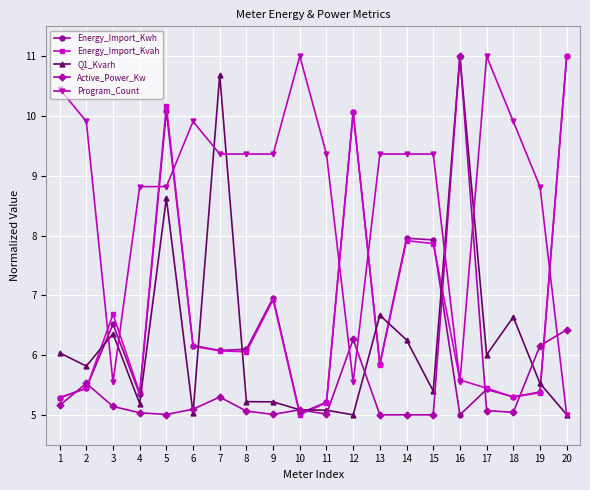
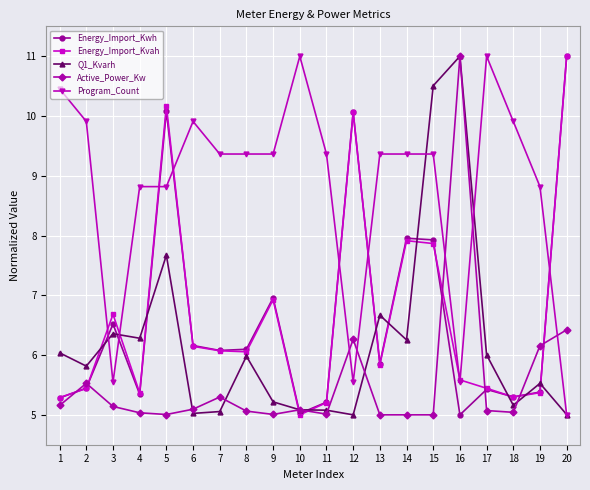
  {
    "Q1_Kvarh": {
      "1": 6.0,
      "2": 5.8,
      "3": 6.4,
-     "4": 5.2,
-     "5": 8.6,
+     "4": 6.3,
+     "5": 7.7,
      "6": 5.0,
-     "7": 10.7,
-     "8": 5.2,
+     "7": 5.1,
+     "8": 6.0,
      "9": 5.2,
      "11": 5.1,
      "12": 5.0,
      "13": 6.7,
      "14": 6.3,
-     "15": 5.4,
+     "15": 10.5,
      "17": 6.0,
-     "18": 6.6,
+     "18": 5.2,
      "19": 5.5
    }
  }
